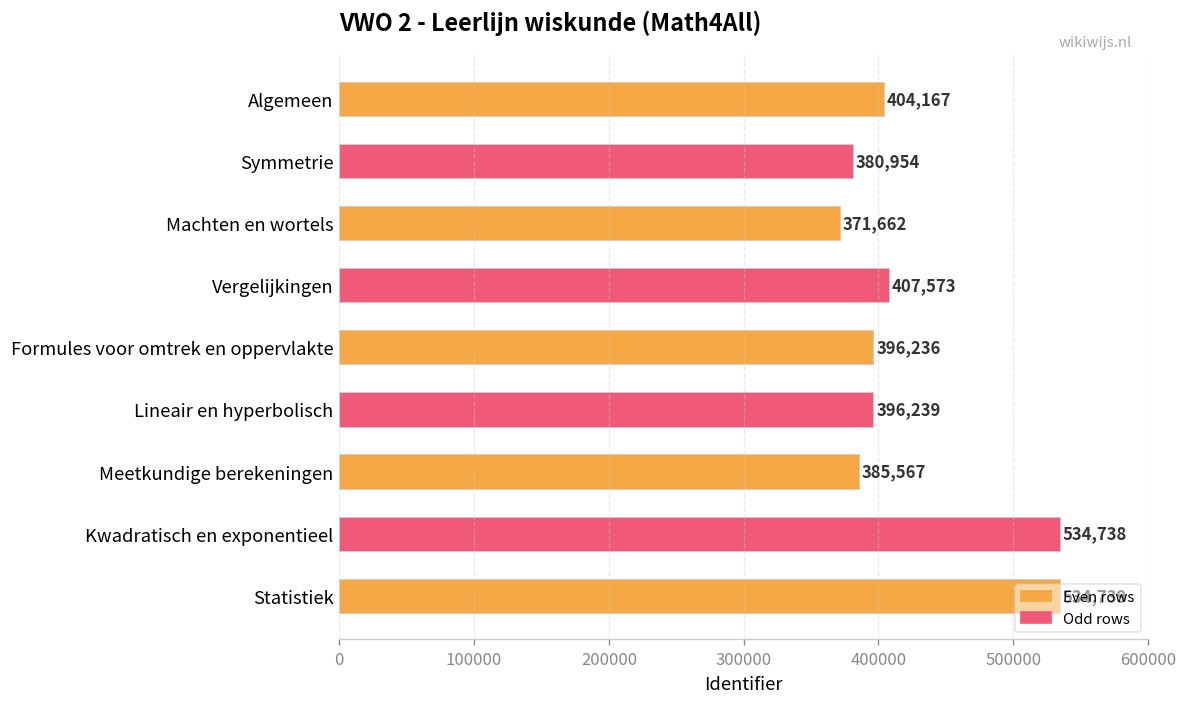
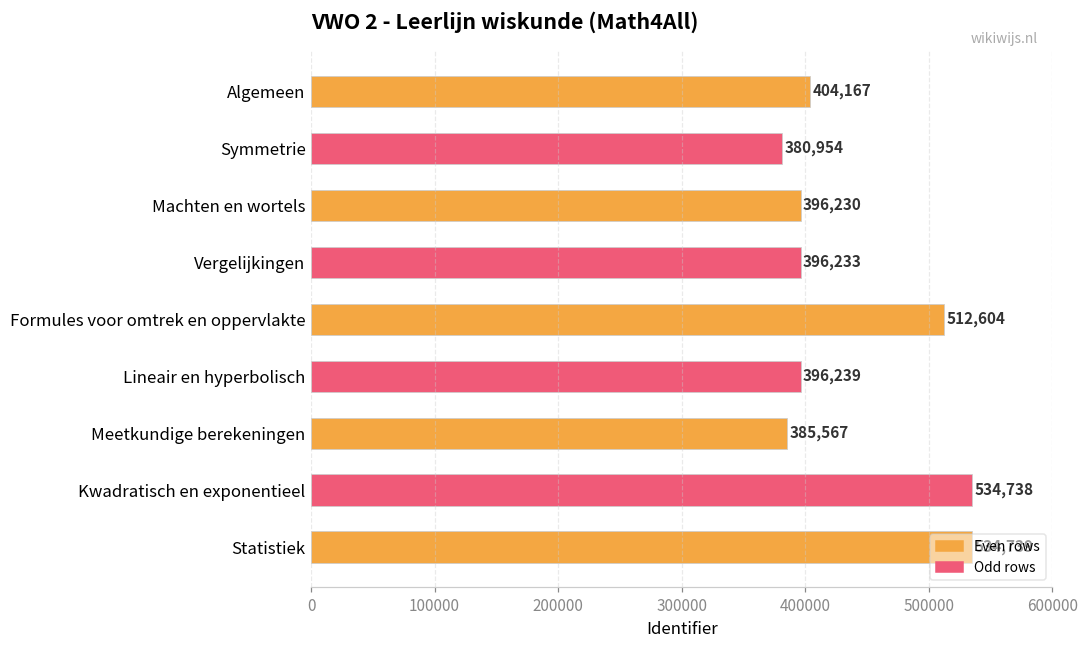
  {
    "Algemeen": "404,167",
    "Symmetrie": "380,954",
-   "Machten en wortels": "371,662",
-   "Vergelijkingen": "407,573",
-   "Formules voor omtrek en oppervlakte": "396,236",
+   "Machten en wortels": "396,230",
+   "Vergelijkingen": "396,233",
+   "Formules voor omtrek en oppervlakte": "512,604",
    "Lineair en hyperbolisch": "396,239",
    "Meetkundige berekeningen": "385,567",
    "Kwadratisch en exponentieel": "534,738"
  }
